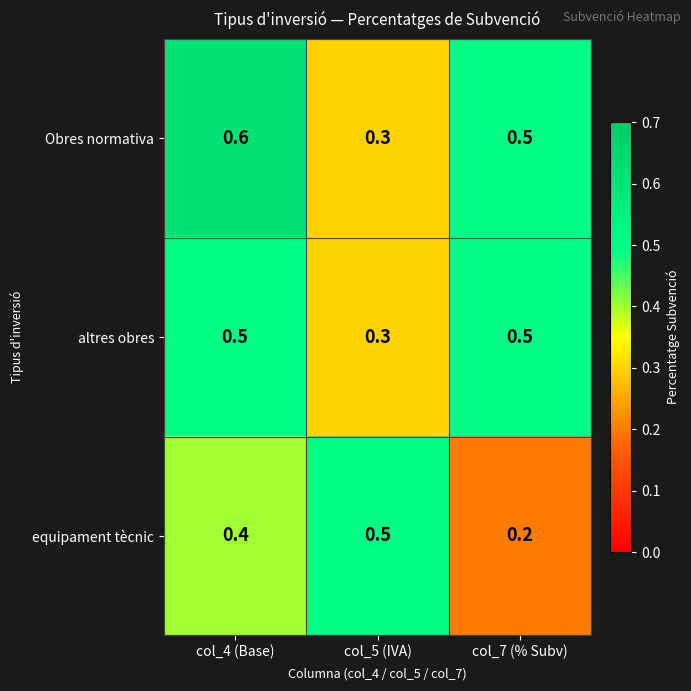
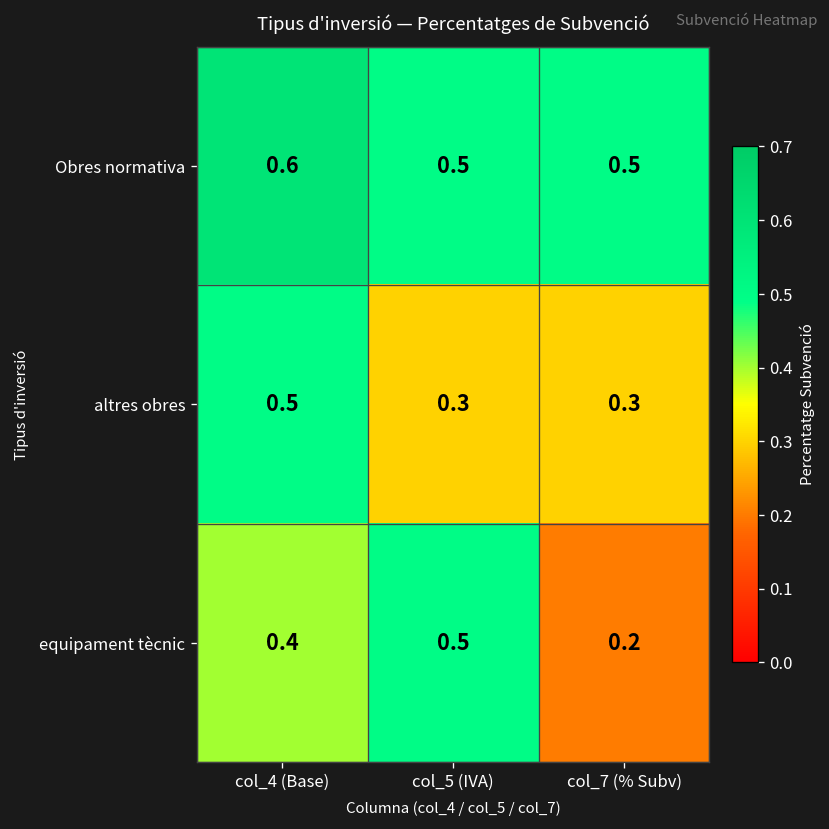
  {
    "Obres normativa": {
      "col_4 (Base)": 0.6,
-     "col_5 (IVA)": 0.3,
+     "col_5 (IVA)": 0.5,
      "col_7 (% Subv)": 0.5
    },
    "altres obres": {
      "col_4 (Base)": 0.5,
      "col_5 (IVA)": 0.3,
-     "col_7 (% Subv)": 0.5
+     "col_7 (% Subv)": 0.3
    },
    "equipament tècnic": {
      "col_4 (Base)": 0.4,
      "col_5 (IVA)": 0.5,
      "col_7 (% Subv)": 0.2
    }
  }
